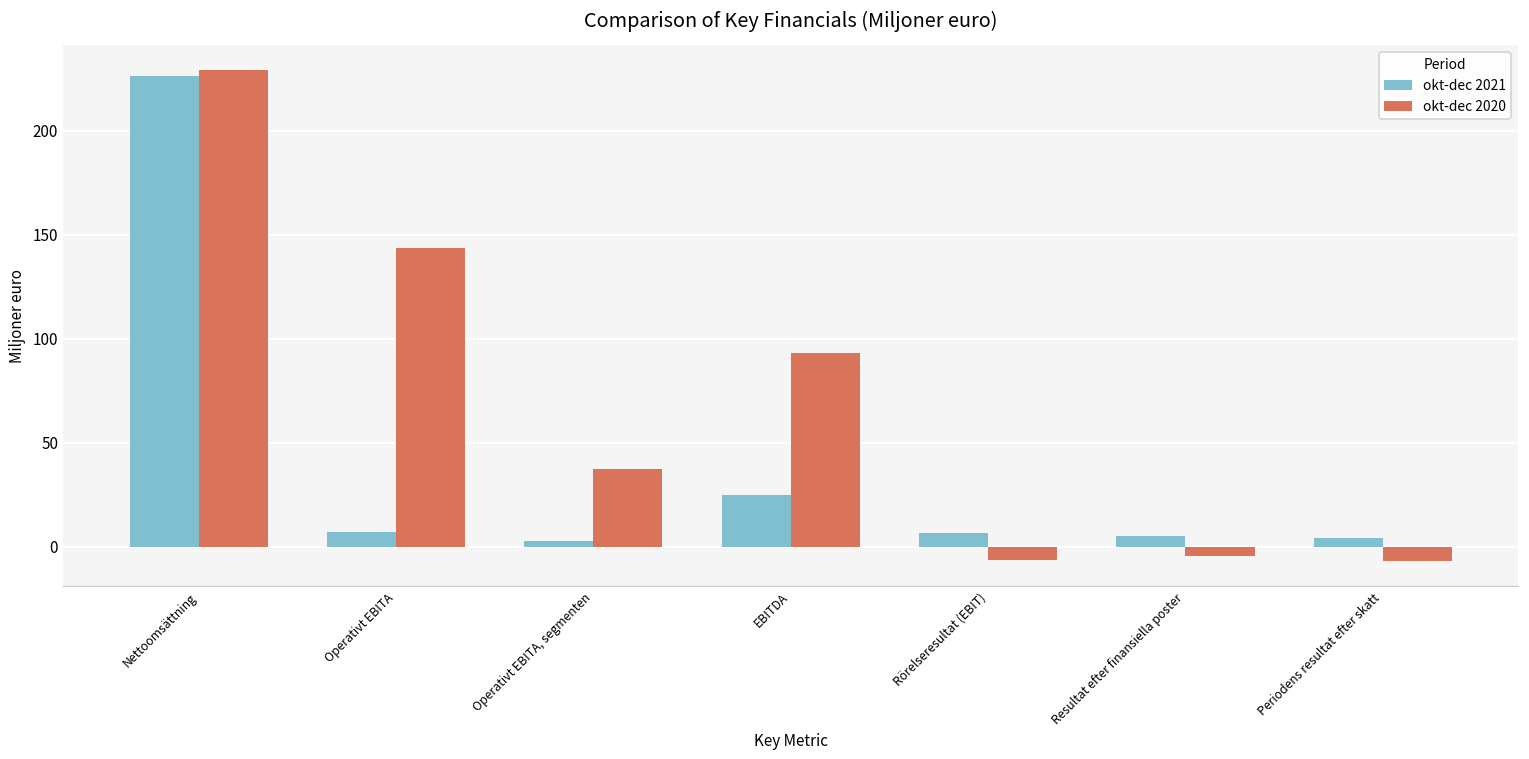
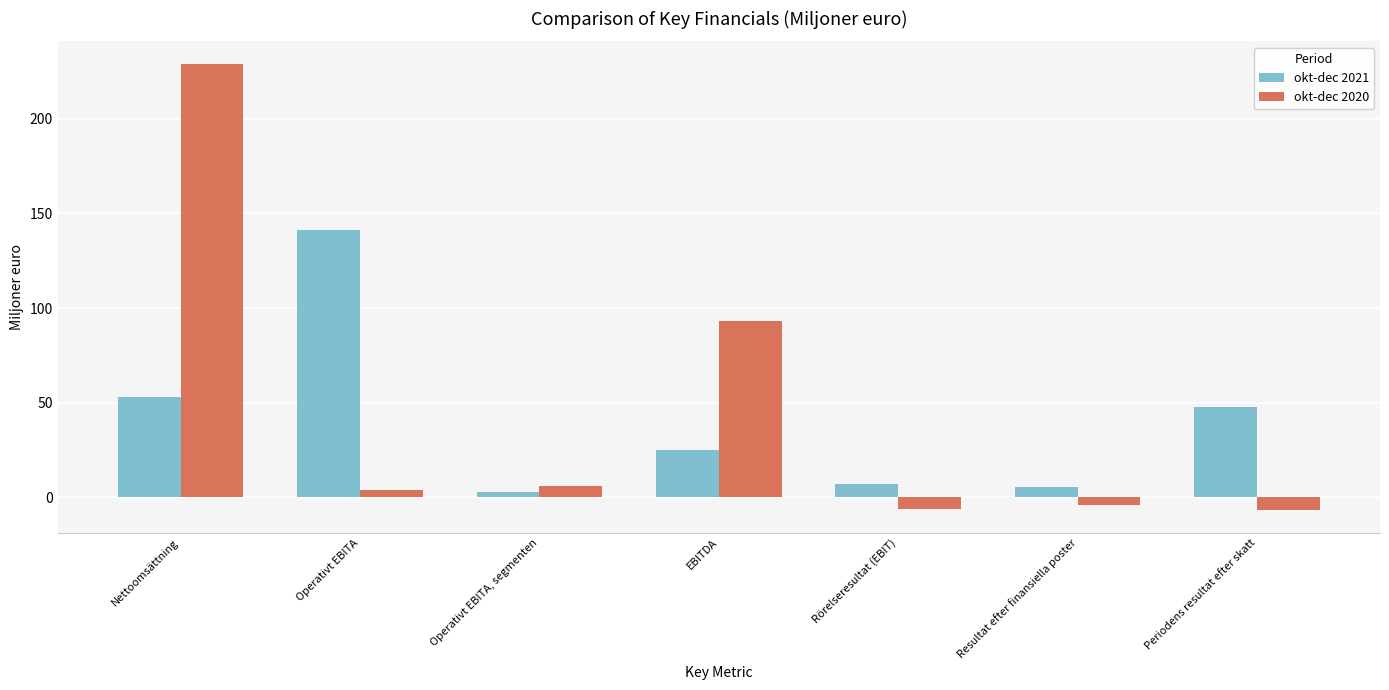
  {
    "okt-dec 2021": {
-     "Nettoomsättning": 226,
-     "Operativt EBITA": 7,
+     "Nettoomsättning": 53,
+     "Operativt EBITA": 141,
      "Operativt EBITA, segmenten": 3,
      "EBITDA": 25,
      "Rörelseresultat (EBIT)": 7,
      "Resultat efter finansiella poster": 5,
-     "Periodens resultat efter skatt": 4
+     "Periodens resultat efter skatt": 48
    },
    "okt-dec 2020": {
      "Nettoomsättning": 229,
-     "Operativt EBITA": 144,
-     "Operativt EBITA, segmenten": 38,
+     "Operativt EBITA": 4,
+     "Operativt EBITA, segmenten": 6,
      "EBITDA": 93,
      "Rörelseresultat (EBIT)": -6,
      "Resultat efter finansiella poster": -4,
      "Periodens resultat efter skatt": -7
    }
  }
